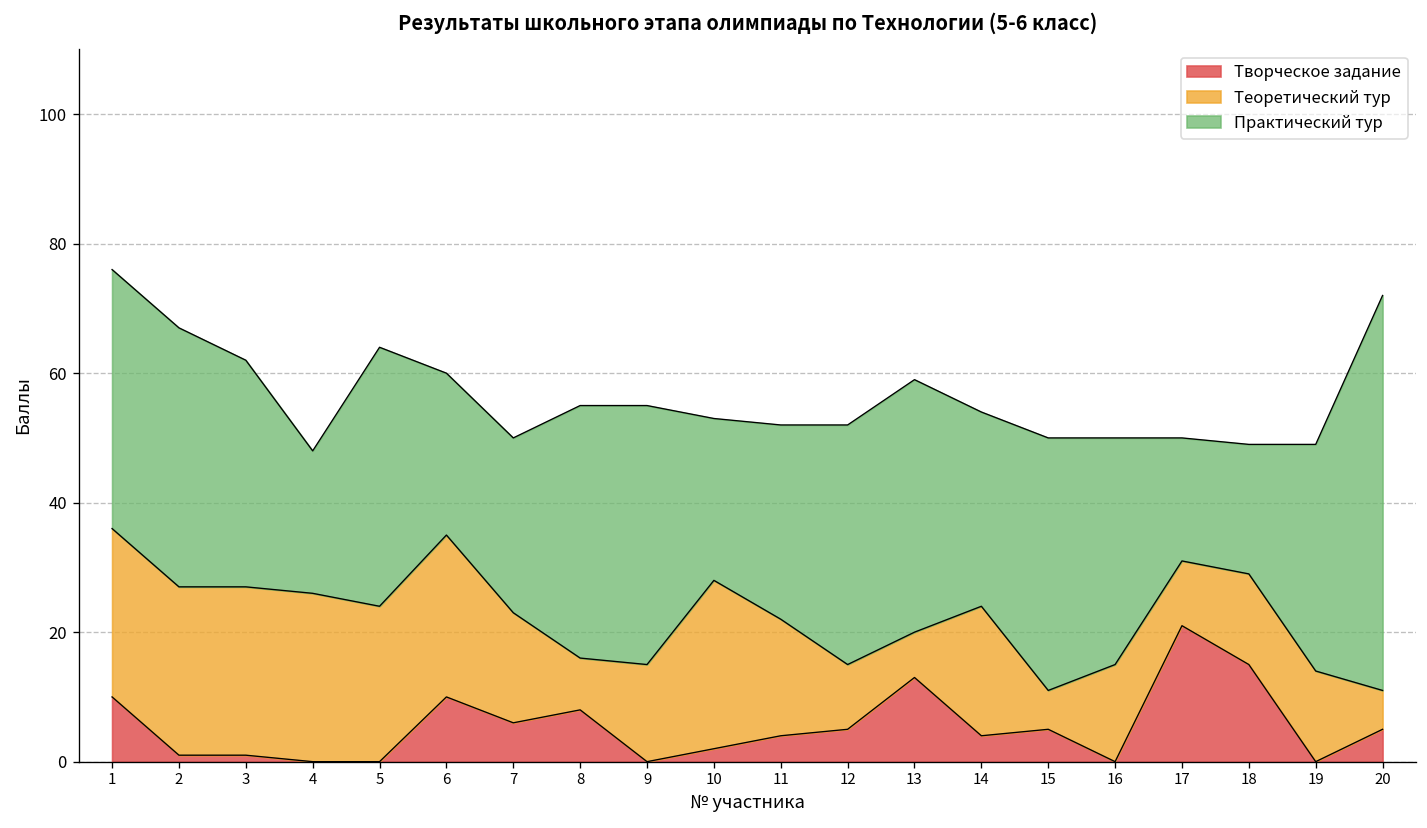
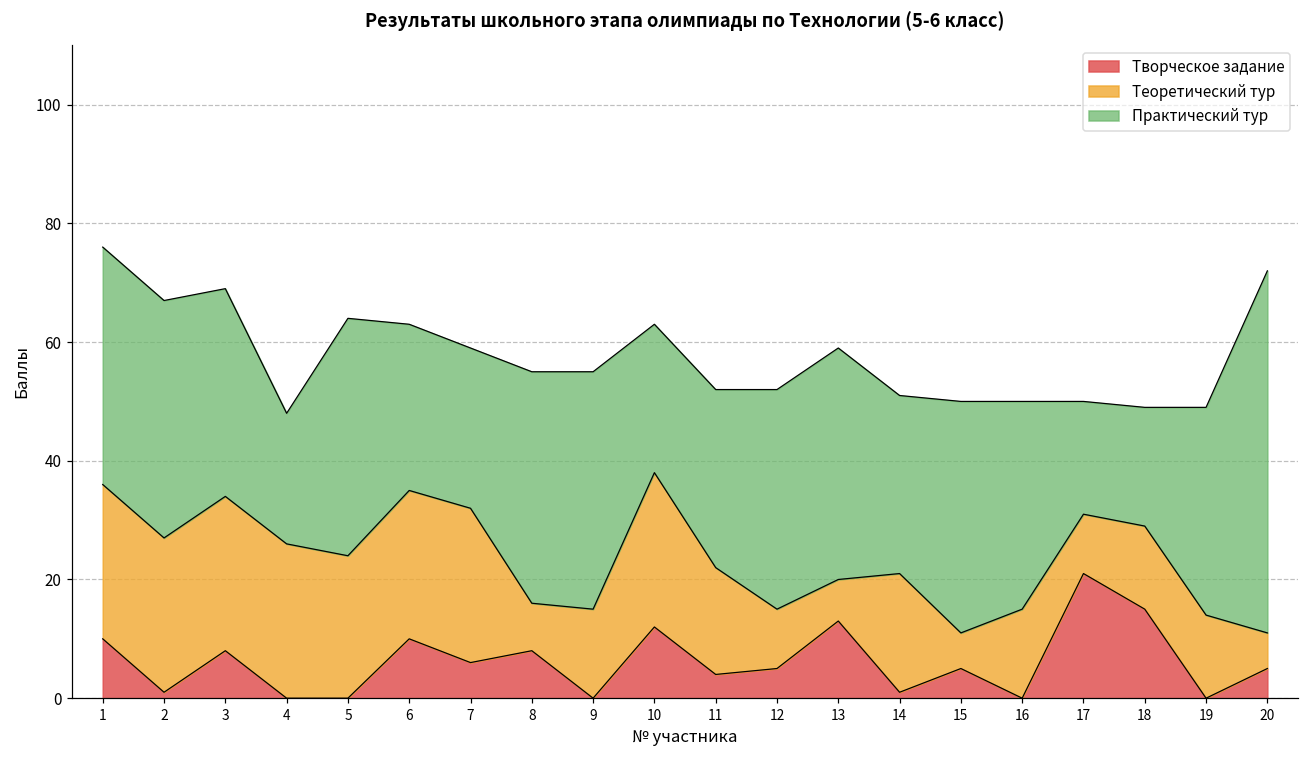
  {
    "Творческое задание": {
      "1": 10,
      "2": 1,
-     "3": 1,
+     "3": 8,
      "4": 0,
      "5": 0,
      "6": 10,
      "7": 6,
      "8": 8,
      "9": 0,
-     "10": 2,
+     "10": 12,
      "11": 4,
      "12": 5,
      "13": 13,
-     "14": 4,
+     "14": 1,
      "15": 5,
      "16": 0,
      "17": 21,
      "18": 15,
      "19": 0,
      "20": 5
    },
    "Теоретический тур": {
      "1": 26,
      "2": 26,
      "3": 26,
      "4": 26,
      "5": 24,
      "6": 25,
-     "7": 17,
+     "7": 26,
      "8": 8,
      "9": 15,
      "10": 26,
      "11": 18,
      "12": 10,
      "13": 7,
      "14": 20,
      "15": 6,
      "16": 15,
      "17": 10,
      "18": 14,
      "19": 14,
      "20": 6
    },
    "Практический тур": {
      "1": 40,
      "2": 40,
      "3": 35,
      "4": 22,
      "5": 40,
-     "6": 25,
+     "6": 28,
      "7": 27,
      "8": 39,
      "9": 40,
      "10": 25,
      "11": 30,
      "12": 37,
      "13": 39,
      "14": 30,
      "15": 39,
      "16": 35,
      "17": 19,
      "18": 20,
      "19": 35,
      "20": 61
    }
  }
